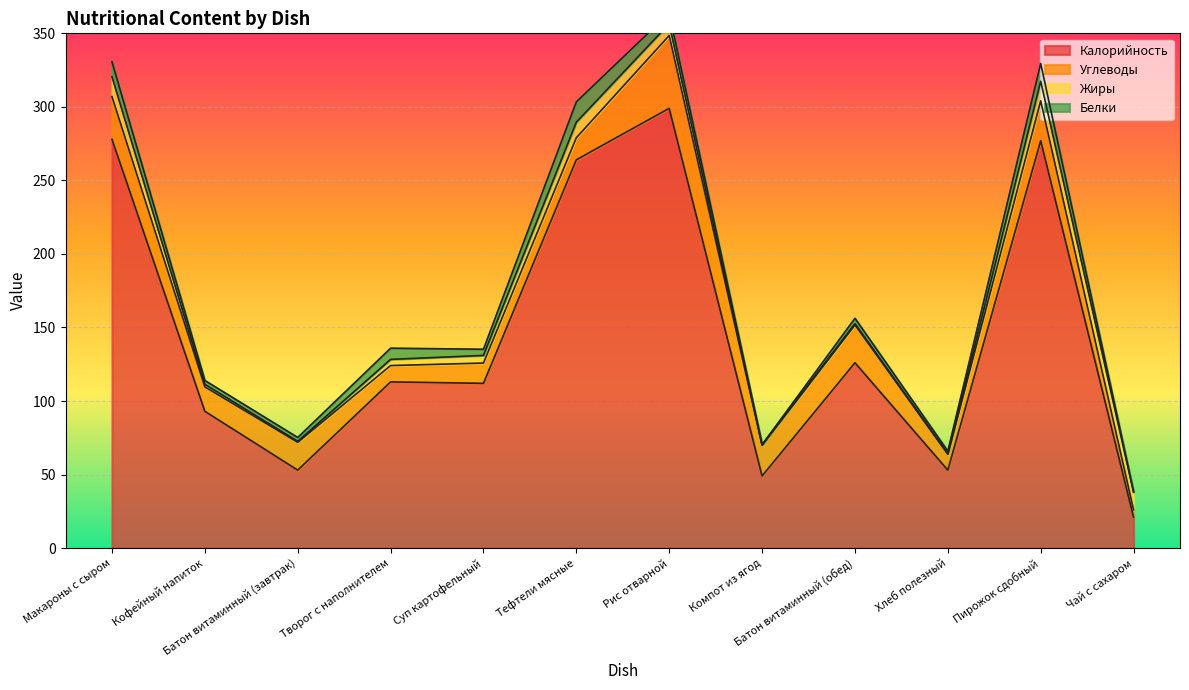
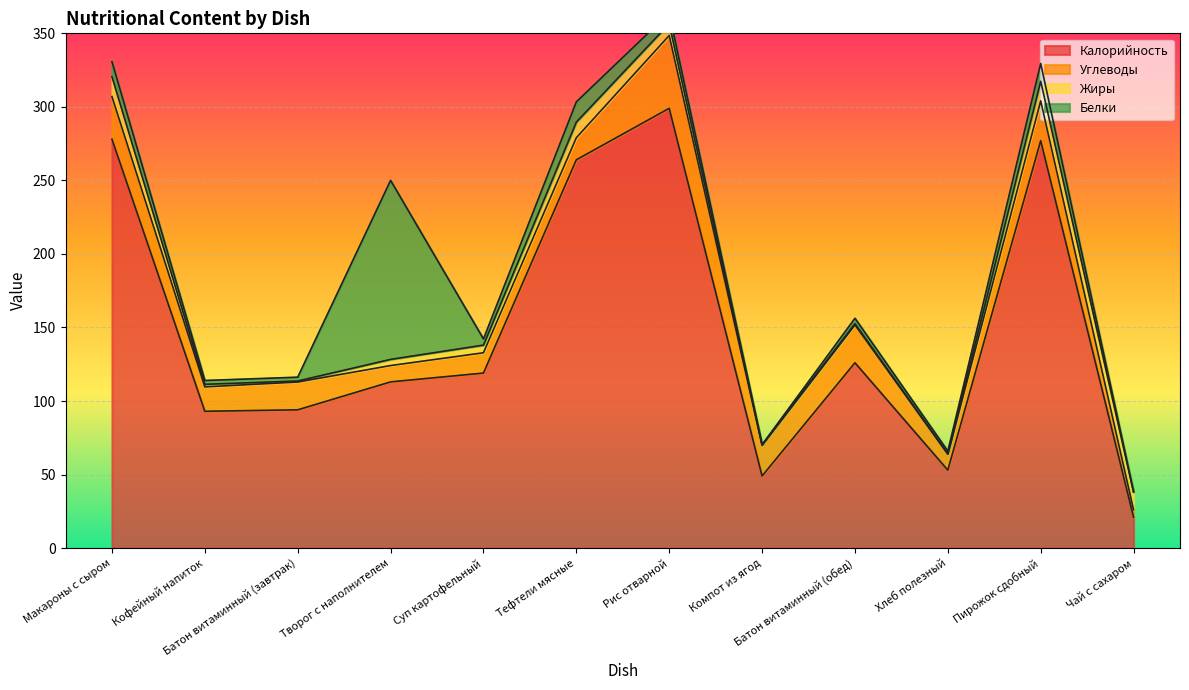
  {
    "Калорийность": {
      "Макароны с сыром": 278,
      "Кофейный напиток": 93,
-     "Батон витаминный (завтрак)": 53,
+     "Батон витаминный (завтрак)": 94,
      "Творог с наполнителем": 113,
-     "Суп картофельный": 112,
+     "Суп картофельный": 119,
      "Тефтели мясные": 264,
      "Рис отварной": 299,
      "Компот из ягод": 49,
      "Батон витаминный (обед)": 126,
      "Хлеб полезный": 53,
      "Пирожок сдобный": 277,
      "Чай с сахаром": 21
    },
    "Углеводы": {
      "Макароны с сыром": 29,
      "Кофейный напиток": 17,
      "Творог с наполнителем": 11,
      "Суп картофельный": 14,
      "Тефтели мясные": 15,
      "Рис отварной": 50,
      "Чай с сахаром": 5
    },
    "Жиры": {
      "Макароны с сыром": 14,
      "Кофейный напиток": 2,
      "Творог с наполнителем": 4,
      "Суп картофельный": 5,
      "Тефтели мясные": 11
    },
    "Белки": {
      "Макароны с сыром": 10,
      "Кофейный напиток": 3,
      "Батон витаминный (завтрак)": 3,
-     "Творог с наполнителем": 8,
+     "Творог с наполнителем": 122,
      "Суп картофельный": 4,
      "Тефтели мясные": 14,
      "Батон витаминный (обед)": 4,
      "Хлеб полезный": 2
    }
  }
